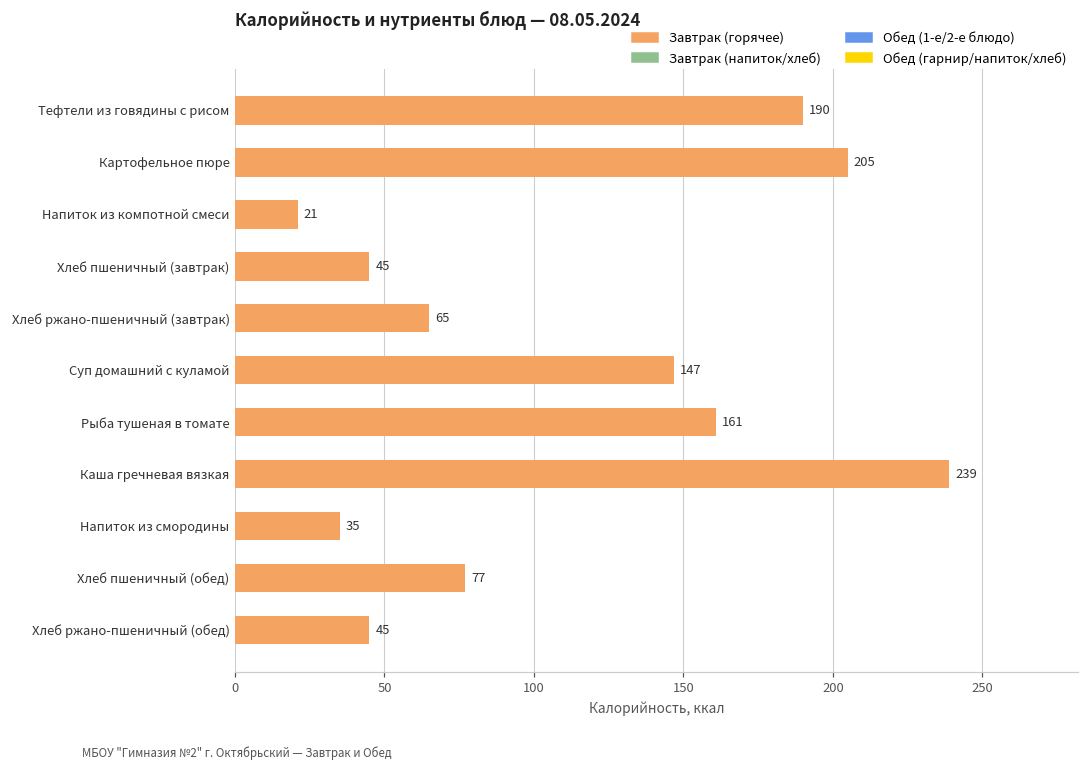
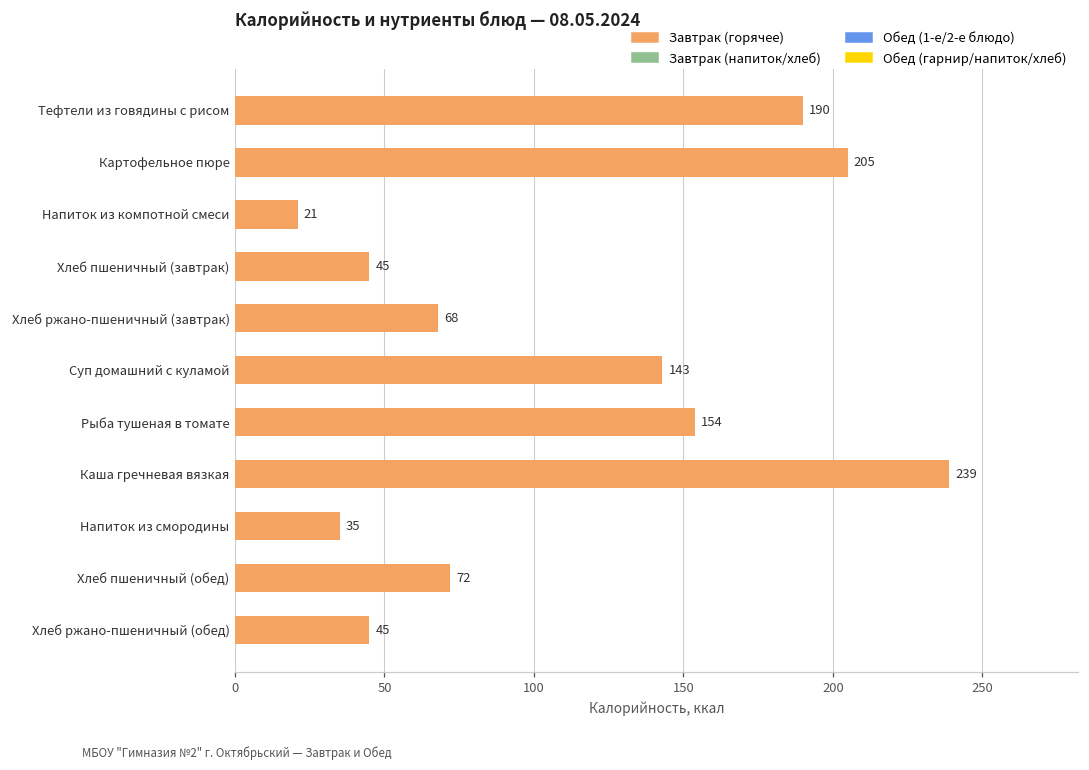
  {
    "Тефтели из говядины с рисом": 190,
    "Картофельное пюре": 205,
    "Напиток из компотной смеси": 21,
    "Хлеб пшеничный (завтрак)": 45,
-   "Хлеб ржано-пшеничный (завтрак)": 65,
-   "Суп домашний с куламой": 147,
-   "Рыба тушеная в томате": 161,
+   "Хлеб ржано-пшеничный (завтрак)": 68,
+   "Суп домашний с куламой": 143,
+   "Рыба тушеная в томате": 154,
    "Каша гречневая вязкая": 239,
    "Напиток из смородины": 35,
-   "Хлеб пшеничный (обед)": 77,
+   "Хлеб пшеничный (обед)": 72,
    "Хлеб ржано-пшеничный (обед)": 45
  }
